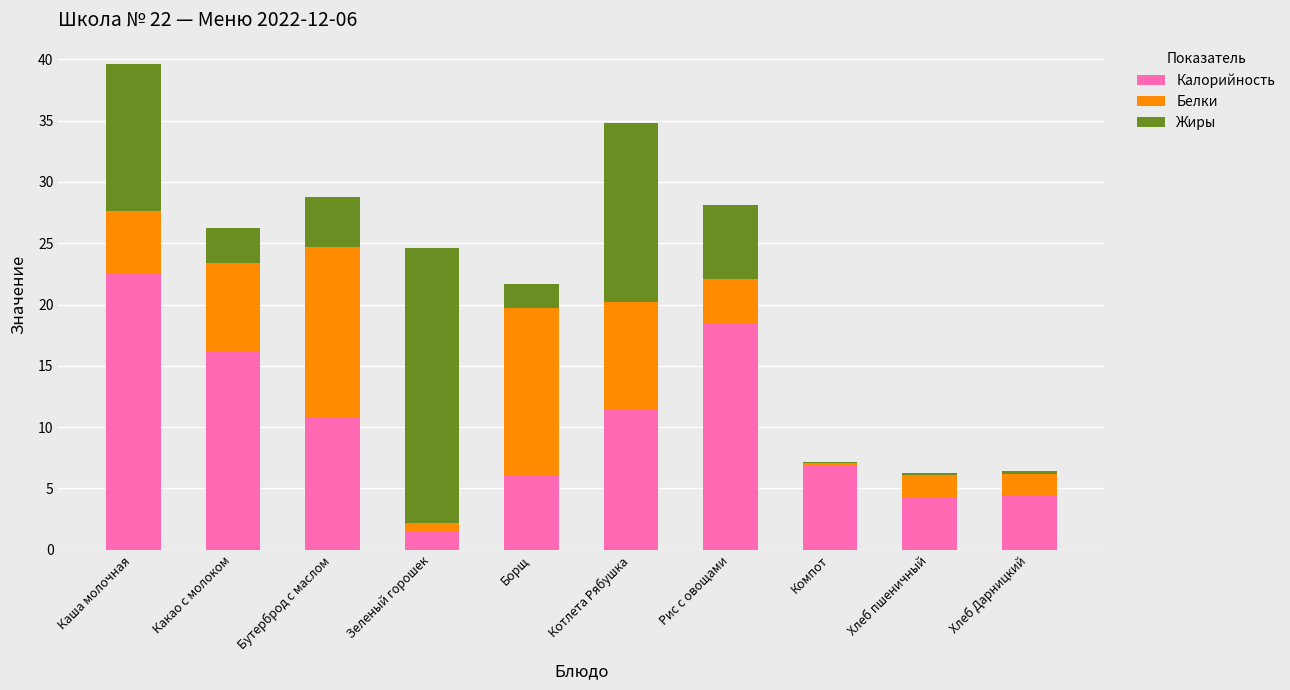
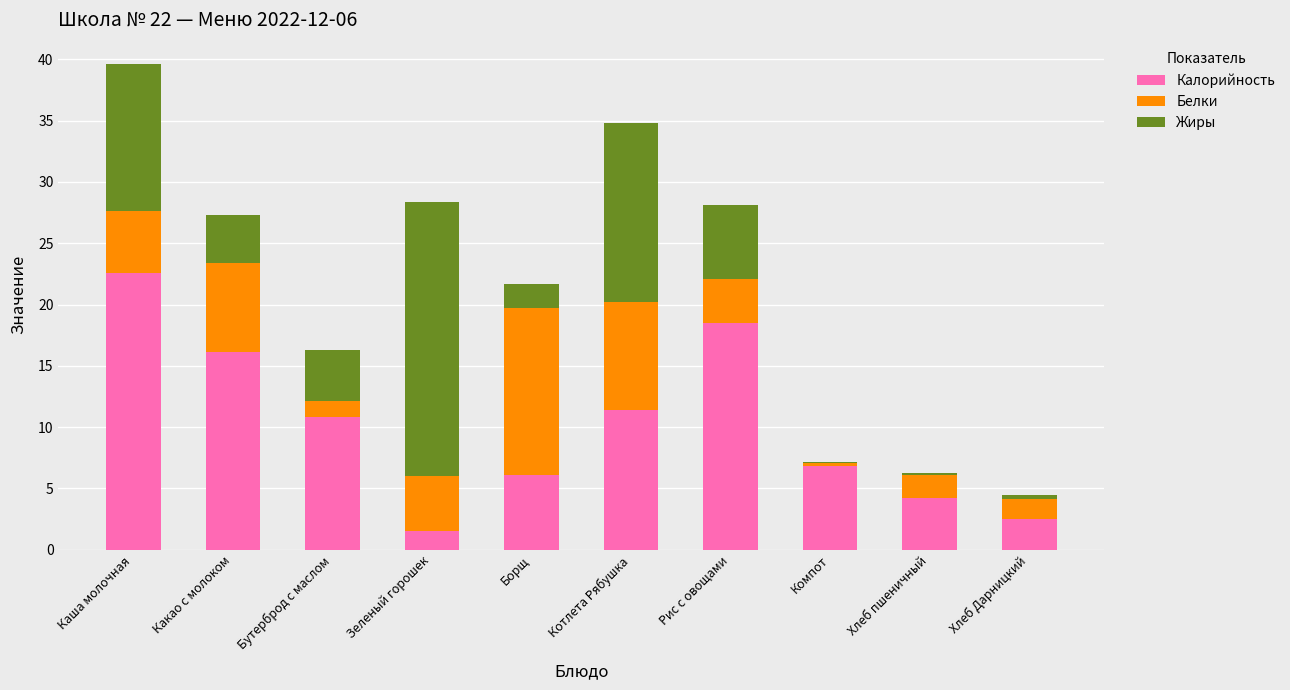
  {
    "Калорийность": {
      "Каша молочная": 22.6,
      "Какао с молоком": 16.1,
      "Бутерброд с маслом": 10.8,
      "Зеленый горошек": 1.6,
      "Борщ": 6.1,
      "Котлета Рябушка": 11.4,
      "Рис с овощами": 18.5,
      "Компот": 6.8,
      "Хлеб пшеничный": 4.2,
-     "Хлеб Дарницкий": 4.5
+     "Хлеб Дарницкий": 2.5
    },
    "Белки": {
      "Каша молочная": 5.0,
      "Какао с молоком": 7.3,
-     "Бутерброд с маслом": 13.9,
-     "Зеленый горошек": 0.6,
+     "Бутерброд с маслом": 1.4,
+     "Зеленый горошек": 4.4,
      "Борщ": 13.6,
      "Котлета Рябушка": 8.8,
      "Рис с овощами": 3.6,
      "Компот": 0.2,
      "Хлеб пшеничный": 1.9,
      "Хлеб Дарницкий": 1.6
    },
    "Жиры": {
      "Каша молочная": 12.0,
-     "Какао с молоком": 2.9,
+     "Какао с молоком": 3.9,
      "Бутерброд с маслом": 4.1,
      "Зеленый горошек": 22.4,
      "Борщ": 2.0,
      "Котлета Рябушка": 14.6,
      "Рис с овощами": 6.0,
      "Хлеб Дарницкий": 0.3
    }
  }
